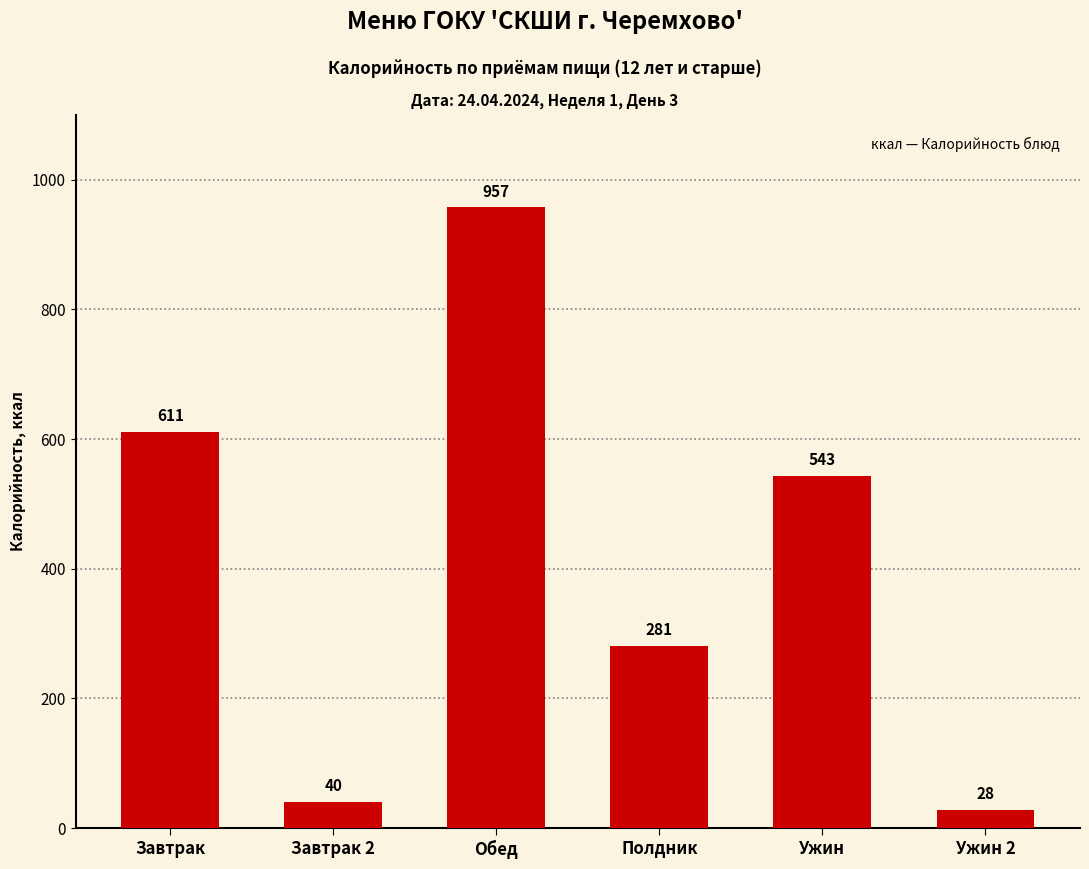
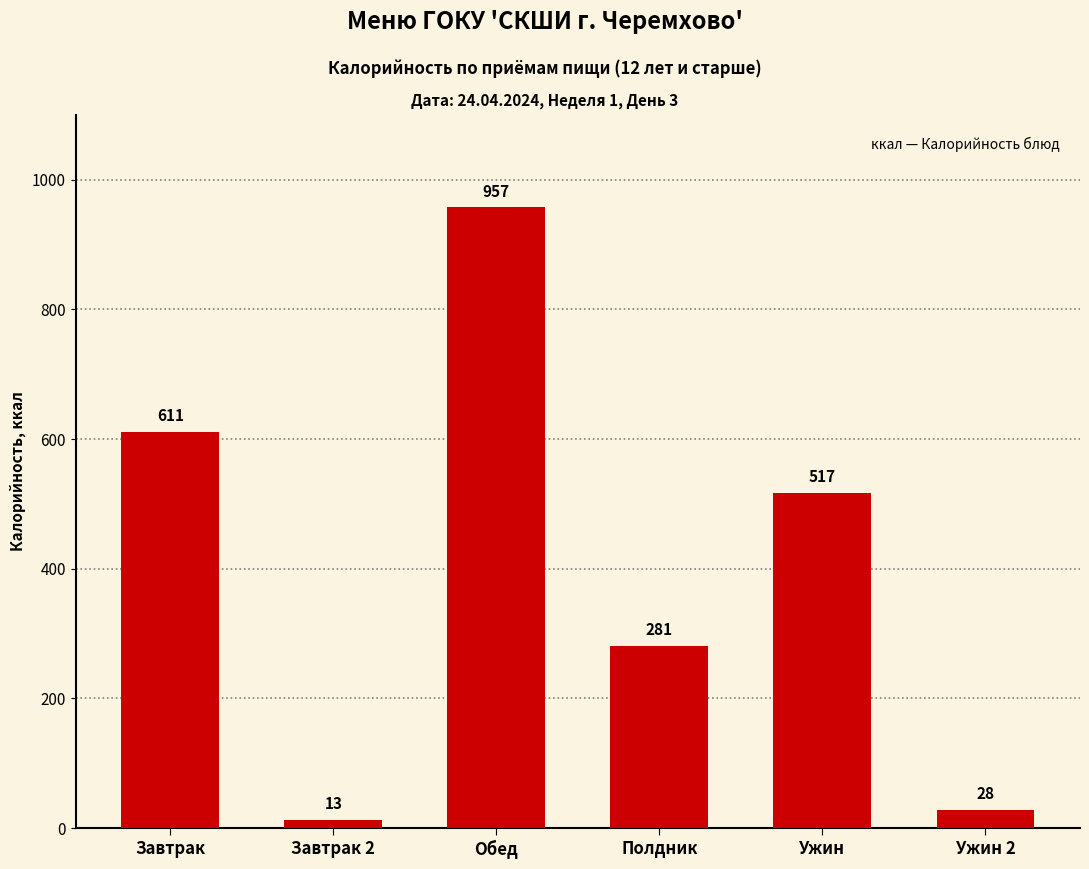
  {
    "Завтрак": 611,
-   "Завтрак 2": 40,
+   "Завтрак 2": 13,
    "Обед": 957,
    "Полдник": 281,
-   "Ужин": 543,
+   "Ужин": 517,
    "Ужин 2": 28
  }
